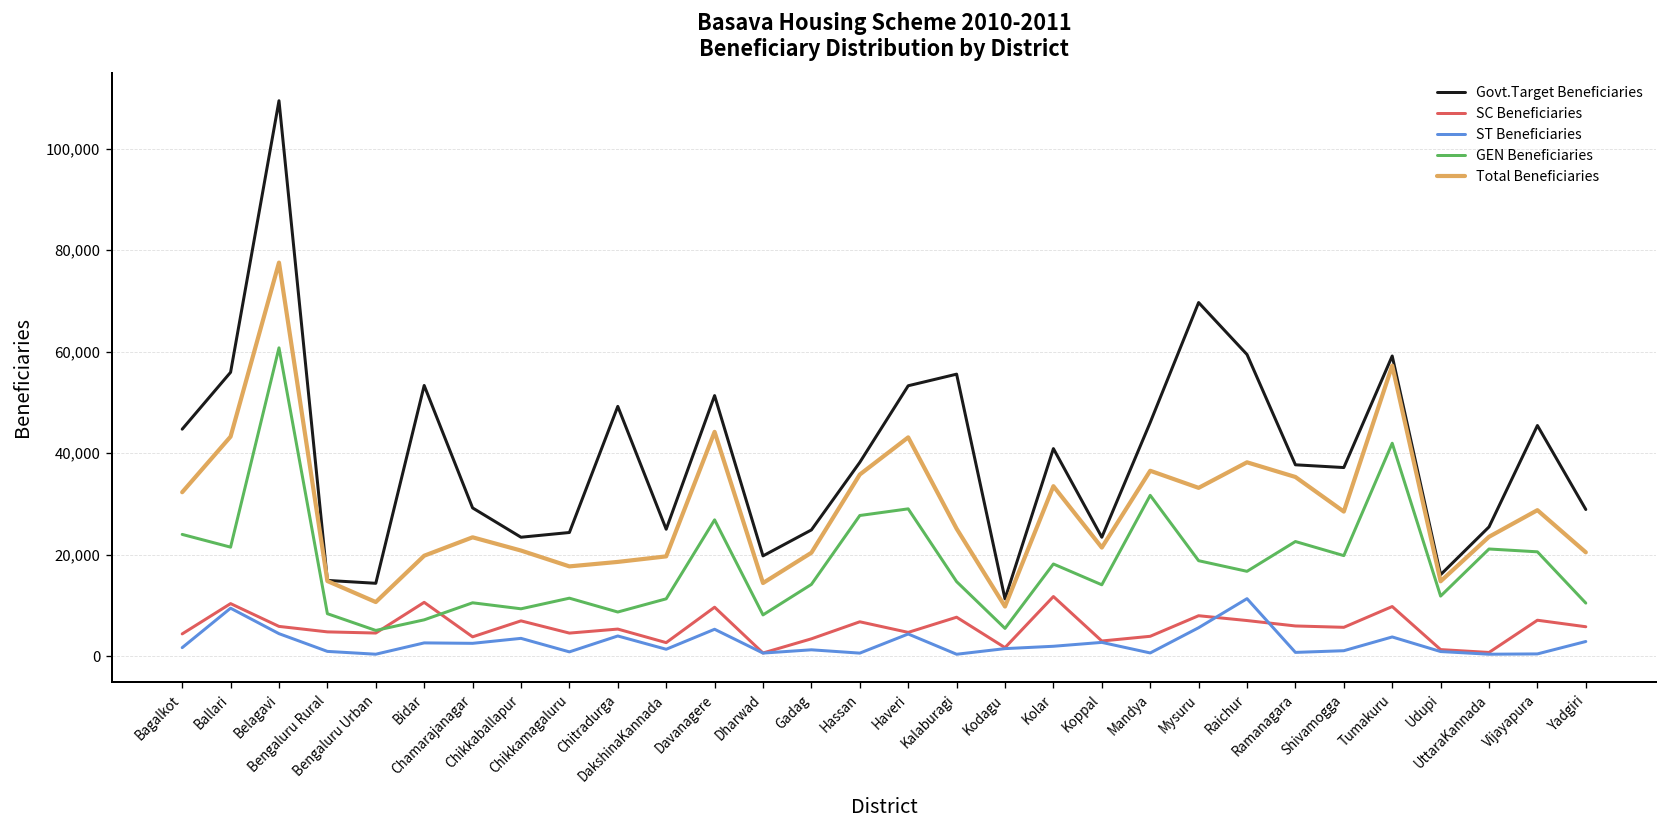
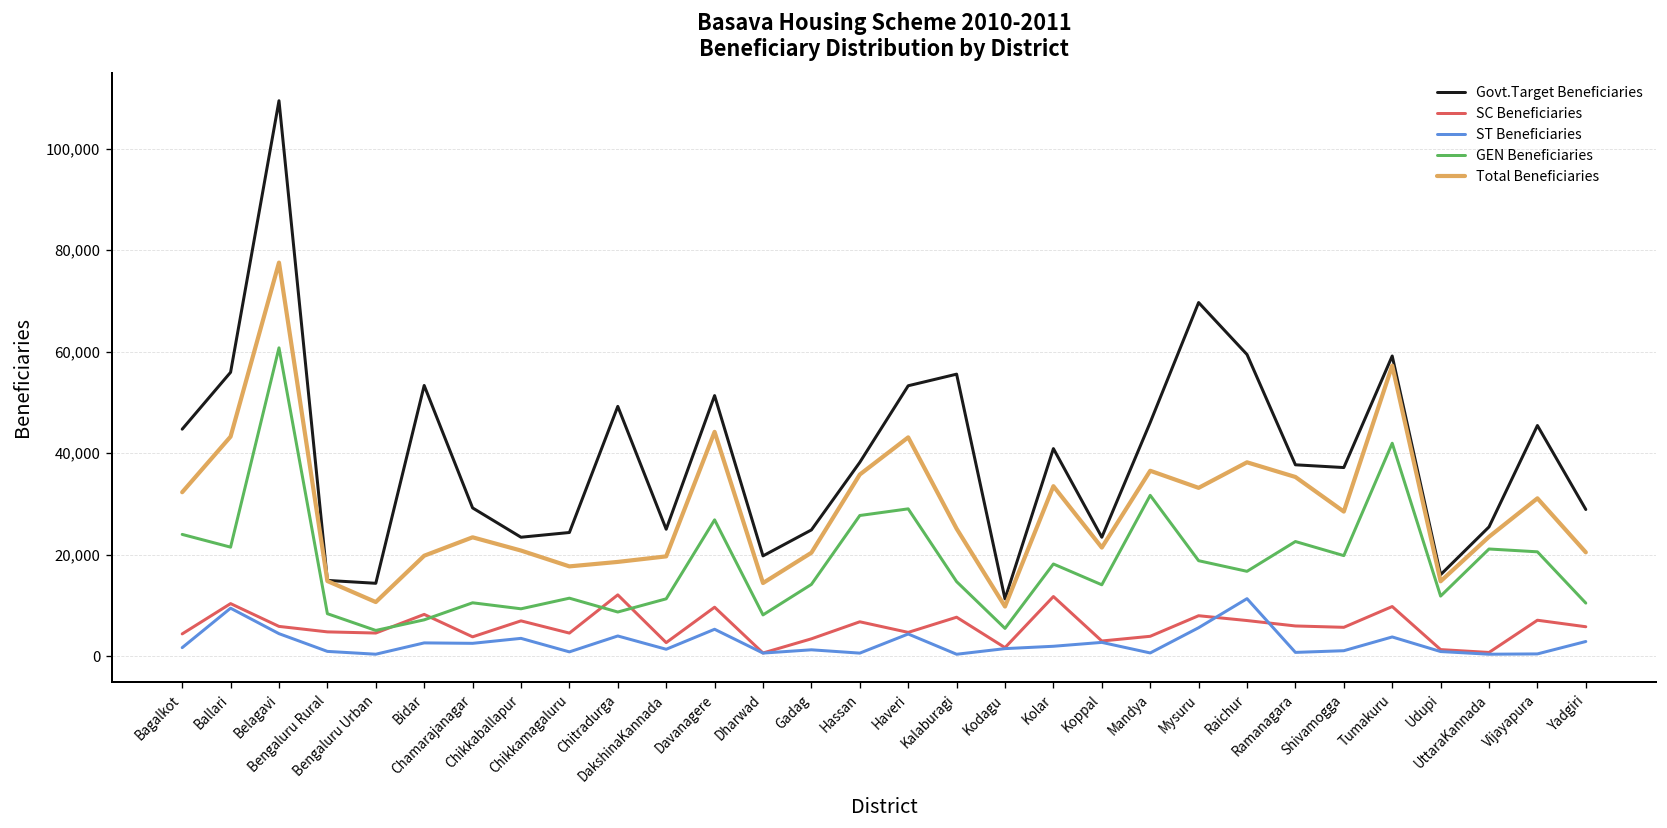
  {
    "Govt.Target Beneficiaries": {
      "Bagalkot": "45,000",
      "Ballari": "56,000",
      "Belagavi": "109,000",
      "Bengaluru Urban": "14,000",
      "Bidar": "53,000",
      "Chamarajanagar": "29,000",
      "Chikkaballapur": "23,000",
      "Chikkamagaluru": "24,000",
      "Chitradurga": "49,000",
      "DakshinaKannada": "25,000",
      "Davanagere": "51,000",
      "Dharwad": "20,000",
      "Gadag": "25,000",
      "Hassan": "38,000",
      "Haveri": "53,000",
      "Kalaburagi": "56,000",
      "Kodagu": "11,000",
      "Kolar": "41,000",
      "Koppal": "23,000",
      "Mandya": "46,000",
      "Mysuru": "70,000",
      "Raichur": "59,000",
      "Ramanagara": "38,000",
      "Shivamogga": "37,000",
      "Tumakuru": "59,000",
      "Udupi": "16,000",
      "UttaraKannada": "25,000",
      "Vijayapura": "45,000",
      "Yadgiri": "29,000"
    },
    "SC Beneficiaries": {
      "Bagalkot": "4,000",
      "Ballari": "10,000",
      "Belagavi": "6,000",
      "Bengaluru Rural": "5,000",
-     "Bidar": "11,000",
+     "Bidar": "8,000",
      "Chamarajanagar": "4,000",
      "Chikkaballapur": "7,000",
      "Chikkamagaluru": "5,000",
-     "Chitradurga": "5,000",
+     "Chitradurga": "12,000",
      "DakshinaKannada": "3,000",
      "Davanagere": "10,000",
      "Gadag": "3,000",
      "Hassan": "7,000",
      "Kalaburagi": "8,000",
      "Kolar": "12,000",
      "Mandya": "4,000",
      "Mysuru": "8,000",
      "Raichur": "7,000",
      "Ramanagara": "6,000",
      "Shivamogga": "6,000",
      "Tumakuru": "10,000",
      "Vijayapura": "7,000",
      "Yadgiri": "6,000"
    },
    "ST Beneficiaries": {
      "Bagalkot": "2,000",
      "Ballari": "9,000",
      "Belagavi": "4,000",
      "Bengaluru Rural": "1,000",
      "Bengaluru Urban": "0",
      "Bidar": "3,000",
      "Chamarajanagar": "3,000",
      "Chikkaballapur": "4,000",
      "Chikkamagaluru": "1,000",
      "Chitradurga": "4,000",
      "DakshinaKannada": "1,000",
      "Davanagere": "5,000",
      "Gadag": "1,000",
      "Hassan": "1,000",
      "Kalaburagi": "0",
      "Kolar": "2,000",
      "Mandya": "1,000",
      "Mysuru": "6,000",
      "Raichur": "11,000",
      "Ramanagara": "1,000",
      "Shivamogga": "1,000",
      "Tumakuru": "4,000",
      "Vijayapura": "0",
      "Yadgiri": "3,000"
    },
    "GEN Beneficiaries": {
      "Bagalkot": "24,000",
      "Ballari": "21,000",
      "Belagavi": "61,000",
      "Bengaluru Rural": "8,000",
      "Bidar": "7,000",
      "Chamarajanagar": "11,000",
      "Chikkaballapur": "9,000",
      "Chikkamagaluru": "11,000",
      "Chitradurga": "9,000",
      "DakshinaKannada": "11,000",
      "Davanagere": "27,000",
      "Dharwad": "8,000",
      "Gadag": "14,000",
      "Hassan": "28,000",
      "Haveri": "29,000",
      "Kalaburagi": "15,000",
      "Kodagu": "5,000",
      "Kolar": "18,000",
      "Koppal": "14,000",
      "Mandya": "32,000",
      "Mysuru": "19,000",
      "Raichur": "17,000",
      "Ramanagara": "23,000",
      "Shivamogga": "20,000",
      "Tumakuru": "42,000",
      "Udupi": "12,000",
      "UttaraKannada": "21,000",
      "Vijayapura": "21,000",
      "Yadgiri": "10,000"
    },
    "Total Beneficiaries": {
      "Bagalkot": "32,000",
      "Ballari": "43,000",
      "Belagavi": "78,000",
      "Bengaluru Urban": "11,000",
      "Bidar": "20,000",
      "Chamarajanagar": "23,000",
      "Chikkaballapur": "21,000",
      "Chikkamagaluru": "18,000",
      "Chitradurga": "19,000",
      "DakshinaKannada": "20,000",
      "Davanagere": "44,000",
      "Dharwad": "14,000",
      "Gadag": "20,000",
      "Hassan": "36,000",
      "Haveri": "43,000",
      "Kalaburagi": "25,000",
      "Kodagu": "10,000",
      "Kolar": "34,000",
      "Koppal": "21,000",
      "Mandya": "37,000",
      "Mysuru": "33,000",
      "Raichur": "38,000",
      "Ramanagara": "35,000",
      "Shivamogga": "29,000",
      "Tumakuru": "57,000",
      "Udupi": "15,000",
      "UttaraKannada": "24,000",
-     "Vijayapura": "29,000",
+     "Vijayapura": "31,000",
      "Yadgiri": "20,000"
    }
  }
